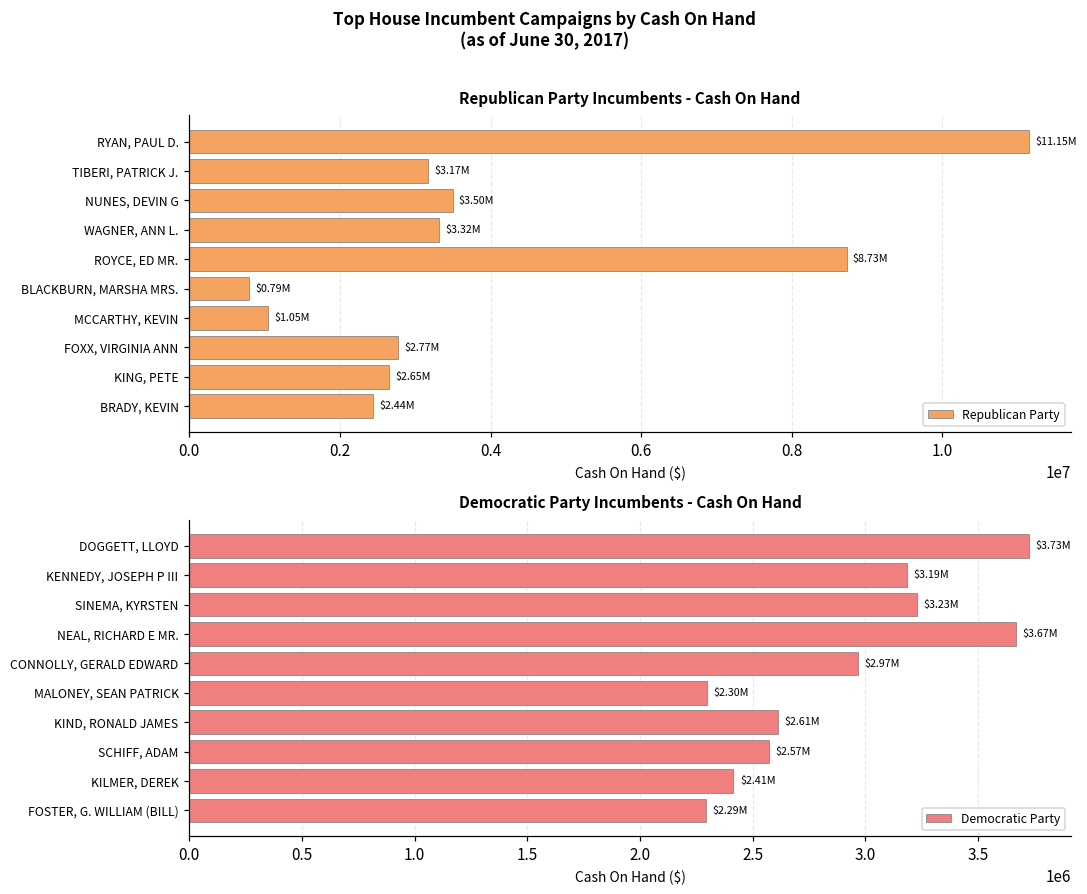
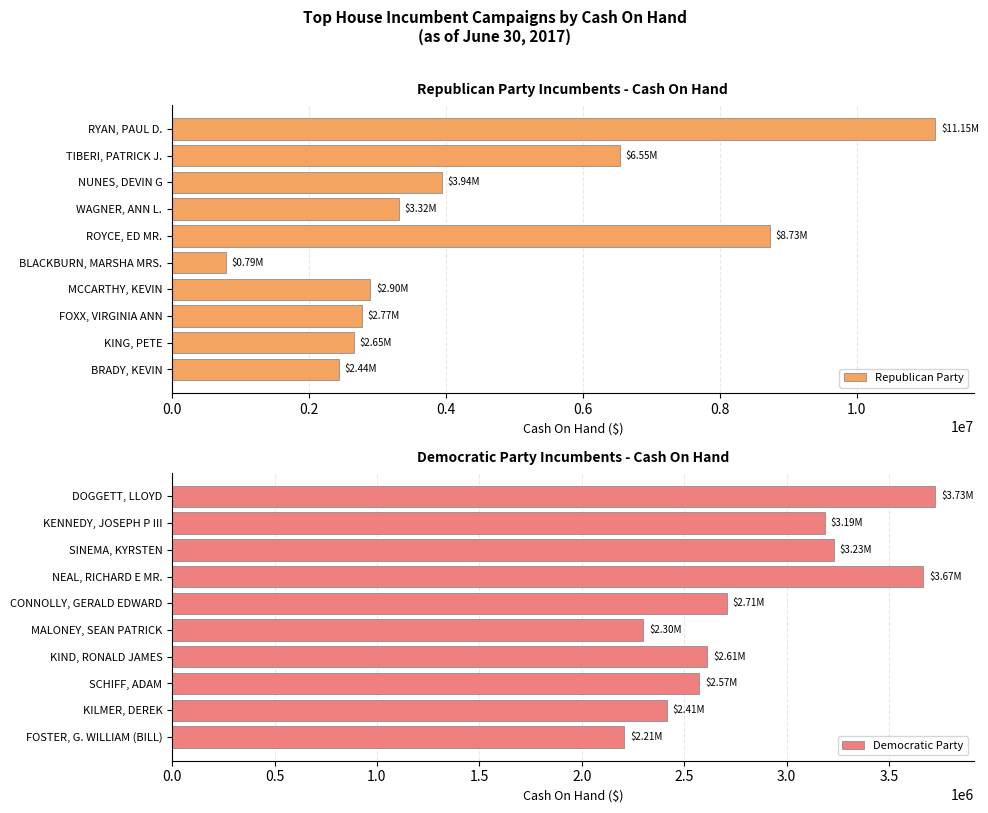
  {
    "Republican Party Incumbents - Cash On Hand": {
      "RYAN, PAUL D.": "$11.15M",
-     "TIBERI, PATRICK J.": "$3.17M",
-     "NUNES, DEVIN G": "$3.50M",
+     "TIBERI, PATRICK J.": "$6.55M",
+     "NUNES, DEVIN G": "$3.94M",
      "WAGNER, ANN L.": "$3.32M",
      "ROYCE, ED MR.": "$8.73M",
      "BLACKBURN, MARSHA MRS.": "$0.79M",
-     "MCCARTHY, KEVIN": "$1.05M",
+     "MCCARTHY, KEVIN": "$2.90M",
      "FOXX, VIRGINIA ANN": "$2.77M",
      "KING, PETE": "$2.65M",
      "BRADY, KEVIN": "$2.44M"
    },
    "Democratic Party Incumbents - Cash On Hand": {
      "DOGGETT, LLOYD": "$3.73M",
      "KENNEDY, JOSEPH P III": "$3.19M",
      "SINEMA, KYRSTEN": "$3.23M",
      "NEAL, RICHARD E MR.": "$3.67M",
-     "CONNOLLY, GERALD EDWARD": "$2.97M",
+     "CONNOLLY, GERALD EDWARD": "$2.71M",
      "MALONEY, SEAN PATRICK": "$2.30M",
      "KIND, RONALD JAMES": "$2.61M",
      "SCHIFF, ADAM": "$2.57M",
      "KILMER, DEREK": "$2.41M",
-     "FOSTER, G. WILLIAM (BILL)": "$2.29M"
+     "FOSTER, G. WILLIAM (BILL)": "$2.21M"
    }
  }
